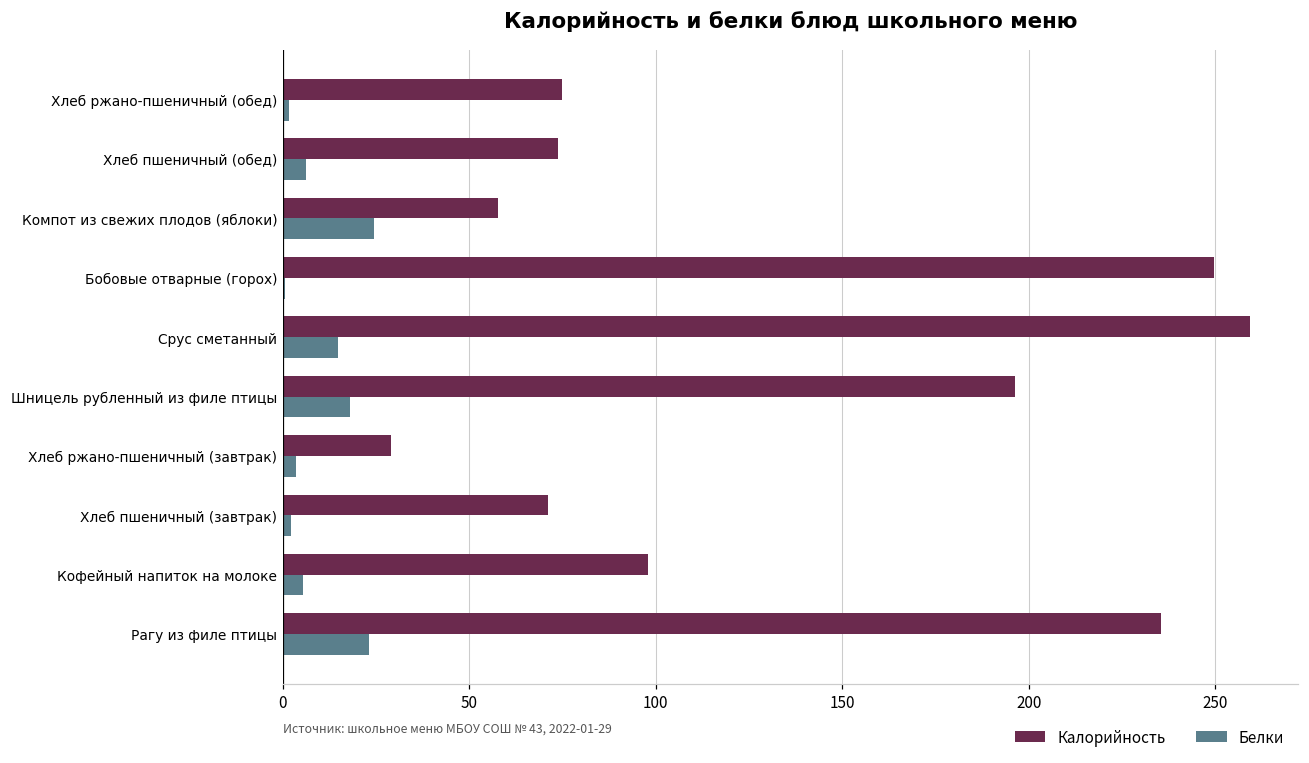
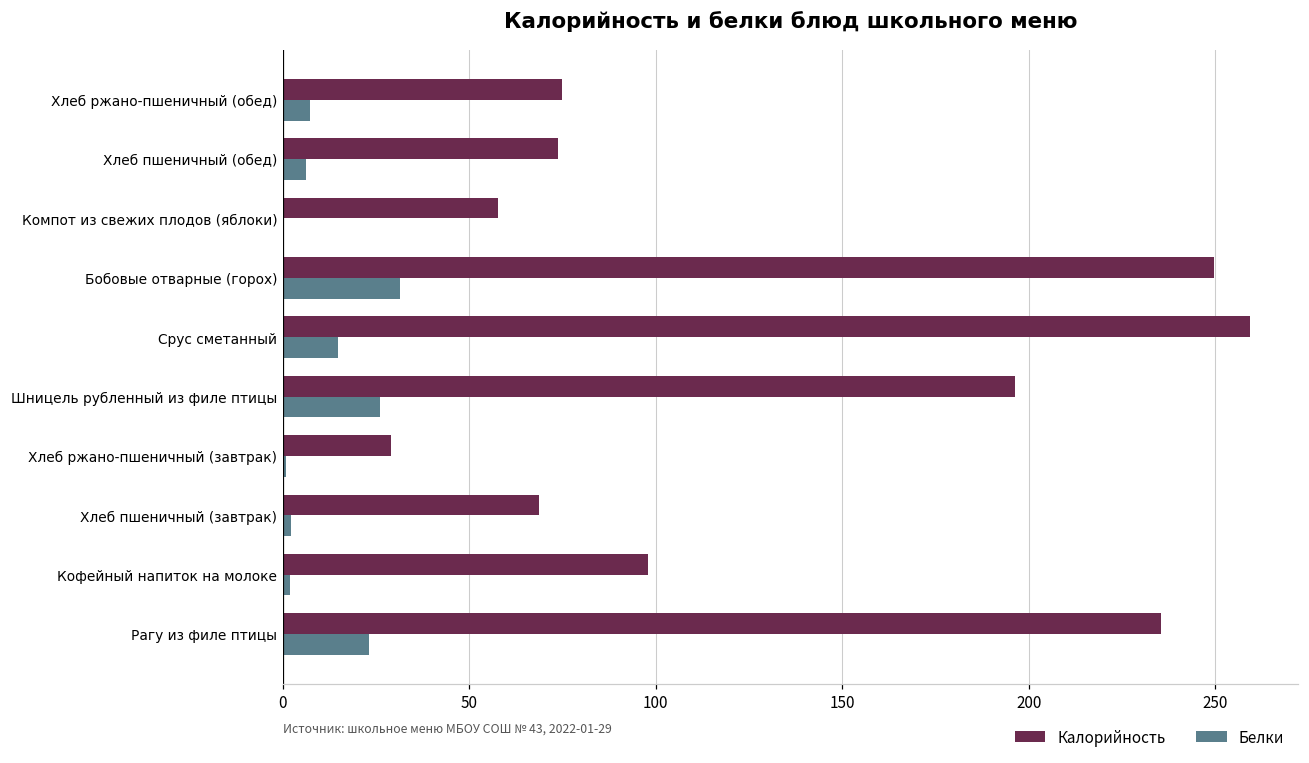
  {
    "Калорийность": {
      "Хлеб ржано-пшеничный (обед)": 75,
      "Хлеб пшеничный (обед)": 74,
      "Компот из свежих плодов (яблоки)": 58,
      "Бобовые отварные (горох)": 250,
      "Срус сметанный": 259,
      "Шницель рубленный из филе птицы": 196,
      "Хлеб ржано-пшеничный (завтрак)": 29,
-     "Хлеб пшеничный (завтрак)": 71,
+     "Хлеб пшеничный (завтрак)": 69,
      "Кофейный напиток на молоке": 98,
      "Рагу из филе птицы": 236
    },
    "Белки": {
-     "Хлеб ржано-пшеничный (обед)": 2,
+     "Хлеб ржано-пшеничный (обед)": 7,
      "Хлеб пшеничный (обед)": 6,
-     "Компот из свежих плодов (яблоки)": 24,
-     "Бобовые отварные (горох)": 1,
+     "Компот из свежих плодов (яблоки)": 0,
+     "Бобовые отварные (горох)": 31,
      "Срус сметанный": 15,
-     "Шницель рубленный из филе птицы": 18,
-     "Хлеб ржано-пшеничный (завтрак)": 3,
+     "Шницель рубленный из филе птицы": 26,
+     "Хлеб ржано-пшеничный (завтрак)": 1,
      "Хлеб пшеничный (завтрак)": 2,
-     "Кофейный напиток на молоке": 6,
+     "Кофейный напиток на молоке": 2,
      "Рагу из филе птицы": 23
    }
  }
